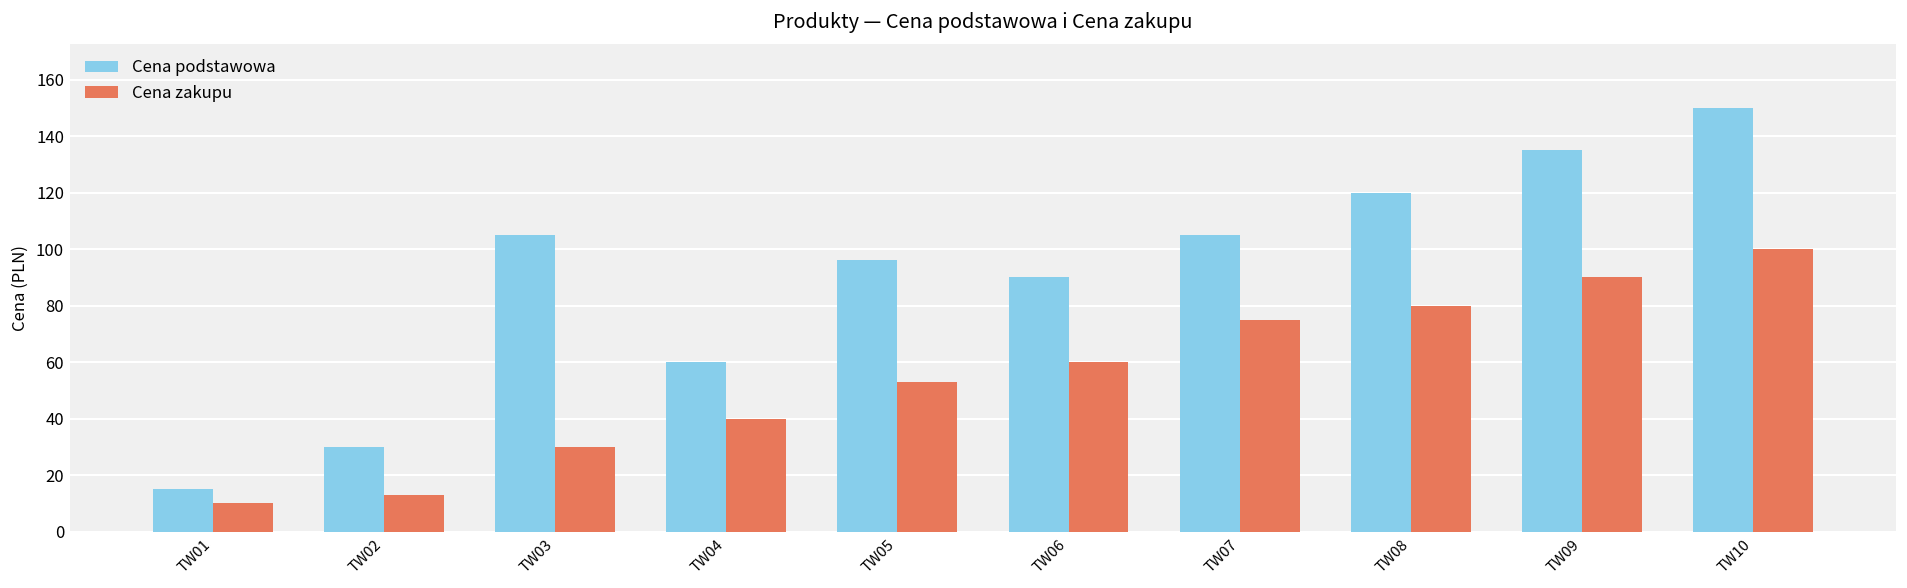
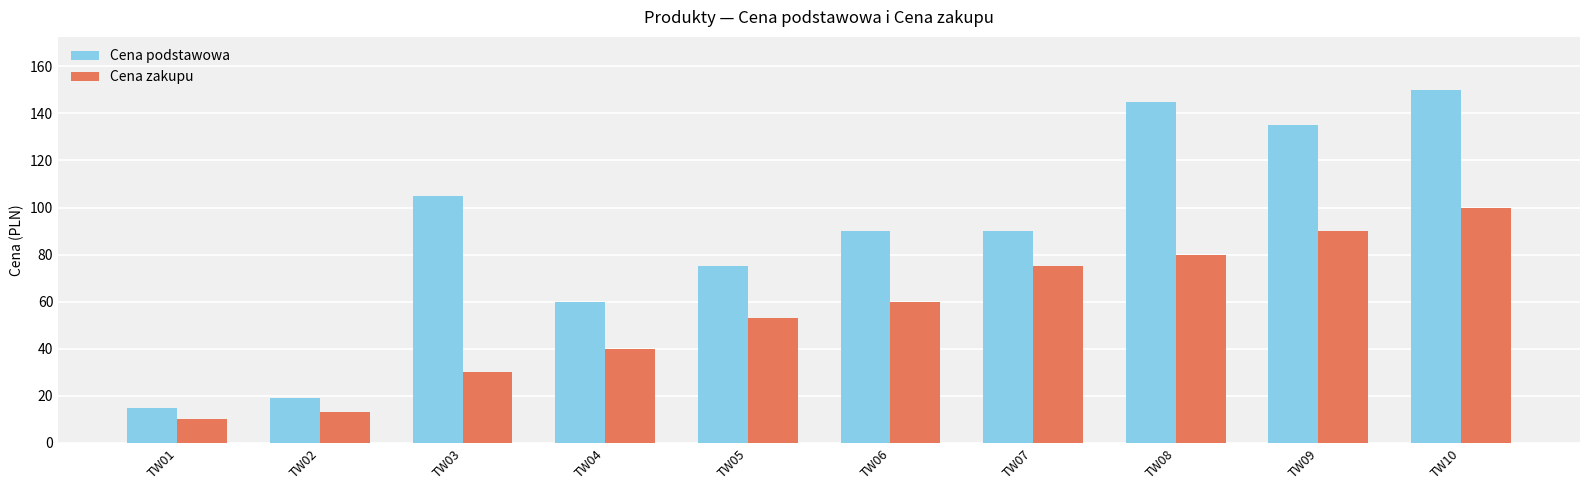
  {
    "Cena podstawowa": {
      "TW01": 15,
-     "TW02": 30,
+     "TW02": 19,
      "TW03": 105,
      "TW04": 60,
-     "TW05": 96,
+     "TW05": 75,
      "TW06": 90,
-     "TW07": 105,
-     "TW08": 120,
+     "TW07": 90,
+     "TW08": 145,
      "TW09": 135,
      "TW10": 150
    },
    "Cena zakupu": {
      "TW01": 10,
      "TW02": 13,
      "TW03": 30,
      "TW04": 40,
      "TW05": 53,
      "TW06": 60,
      "TW07": 75,
      "TW08": 80,
      "TW09": 90,
      "TW10": 100
    }
  }
